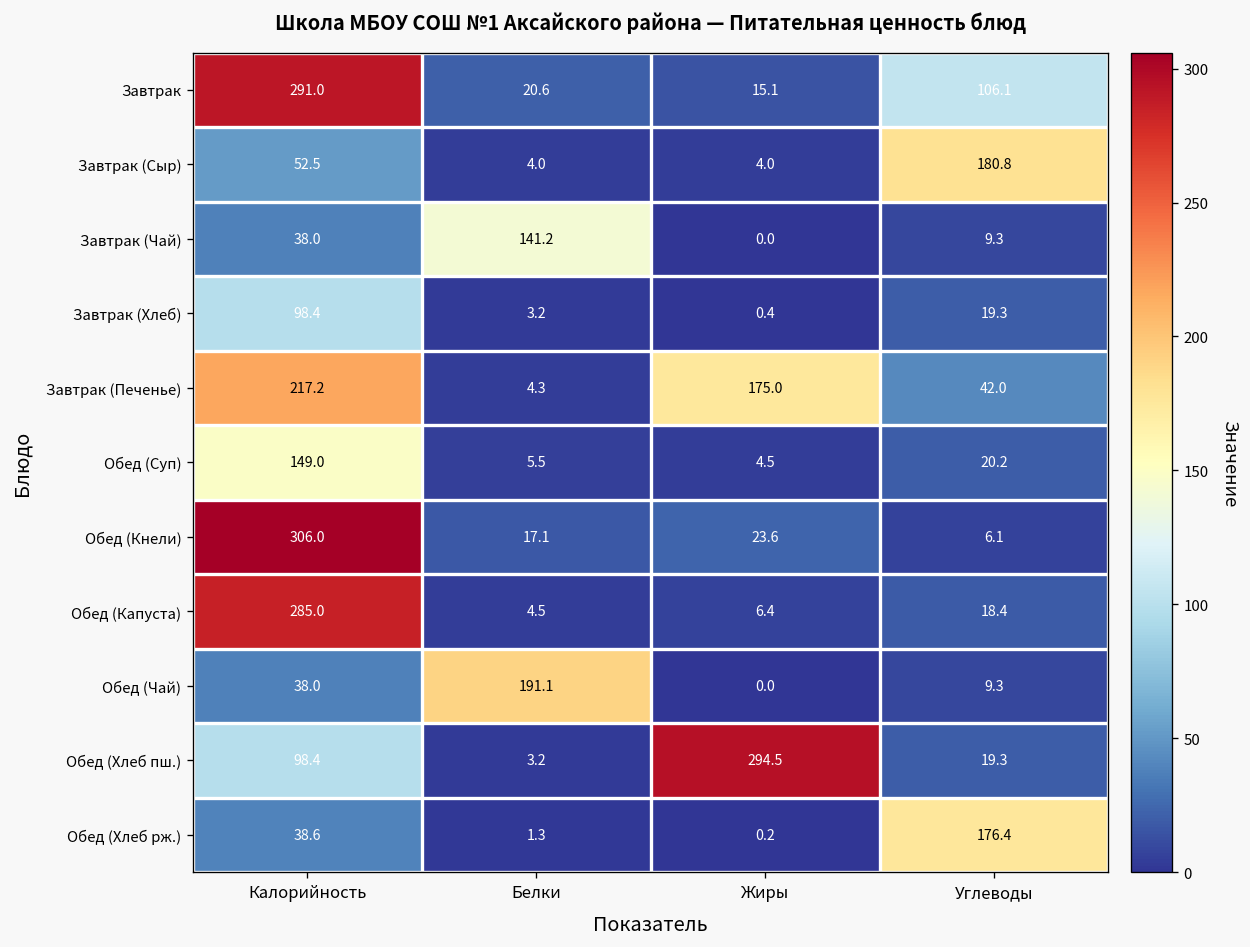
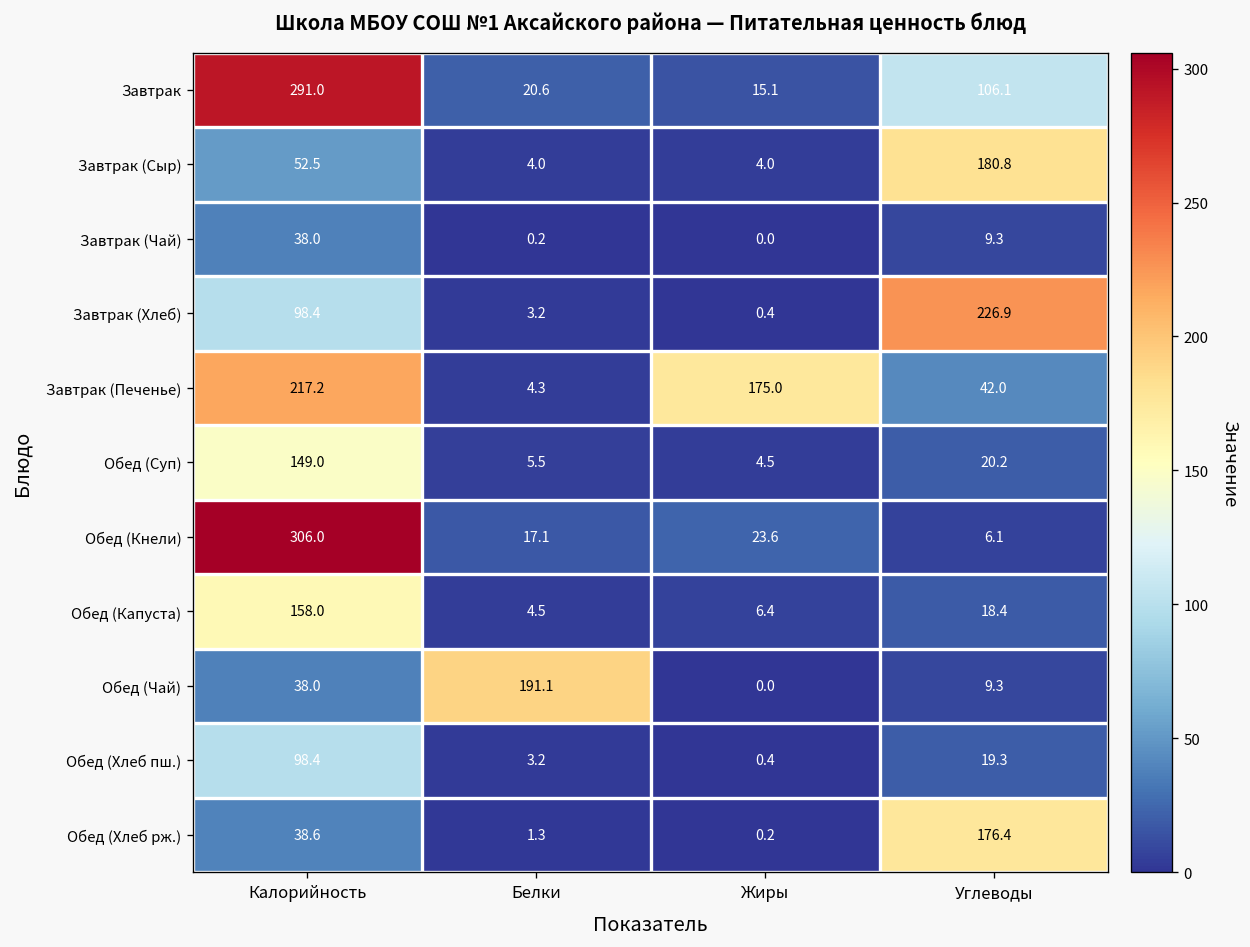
  {
    "Завтрак": {
      "Калорийность": 291.0,
      "Белки": 20.6,
      "Жиры": 15.1,
      "Углеводы": 106.1
    },
    "Завтрак (Сыр)": {
      "Калорийность": 52.5,
      "Белки": 4.0,
      "Жиры": 4.0,
      "Углеводы": 180.8
    },
    "Завтрак (Чай)": {
      "Калорийность": 38.0,
-     "Белки": 141.2,
+     "Белки": 0.2,
      "Жиры": 0.0,
      "Углеводы": 9.3
    },
    "Завтрак (Хлеб)": {
      "Калорийность": 98.4,
      "Белки": 3.2,
      "Жиры": 0.4,
-     "Углеводы": 19.3
+     "Углеводы": 226.9
    },
    "Завтрак (Печенье)": {
      "Калорийность": 217.2,
      "Белки": 4.3,
      "Жиры": 175.0,
      "Углеводы": 42.0
    },
    "Обед (Суп)": {
      "Калорийность": 149.0,
      "Белки": 5.5,
      "Жиры": 4.5,
      "Углеводы": 20.2
    },
    "Обед (Кнели)": {
      "Калорийность": 306.0,
      "Белки": 17.1,
      "Жиры": 23.6,
      "Углеводы": 6.1
    },
    "Обед (Капуста)": {
-     "Калорийность": 285.0,
+     "Калорийность": 158.0,
      "Белки": 4.5,
      "Жиры": 6.4,
      "Углеводы": 18.4
    },
    "Обед (Чай)": {
      "Калорийность": 38.0,
      "Белки": 191.1,
      "Жиры": 0.0,
      "Углеводы": 9.3
    },
    "Обед (Хлеб пш.)": {
      "Калорийность": 98.4,
      "Белки": 3.2,
-     "Жиры": 294.5,
+     "Жиры": 0.4,
      "Углеводы": 19.3
    },
    "Обед (Хлеб рж.)": {
      "Калорийность": 38.6,
      "Белки": 1.3,
      "Жиры": 0.2,
      "Углеводы": 176.4
    }
  }
